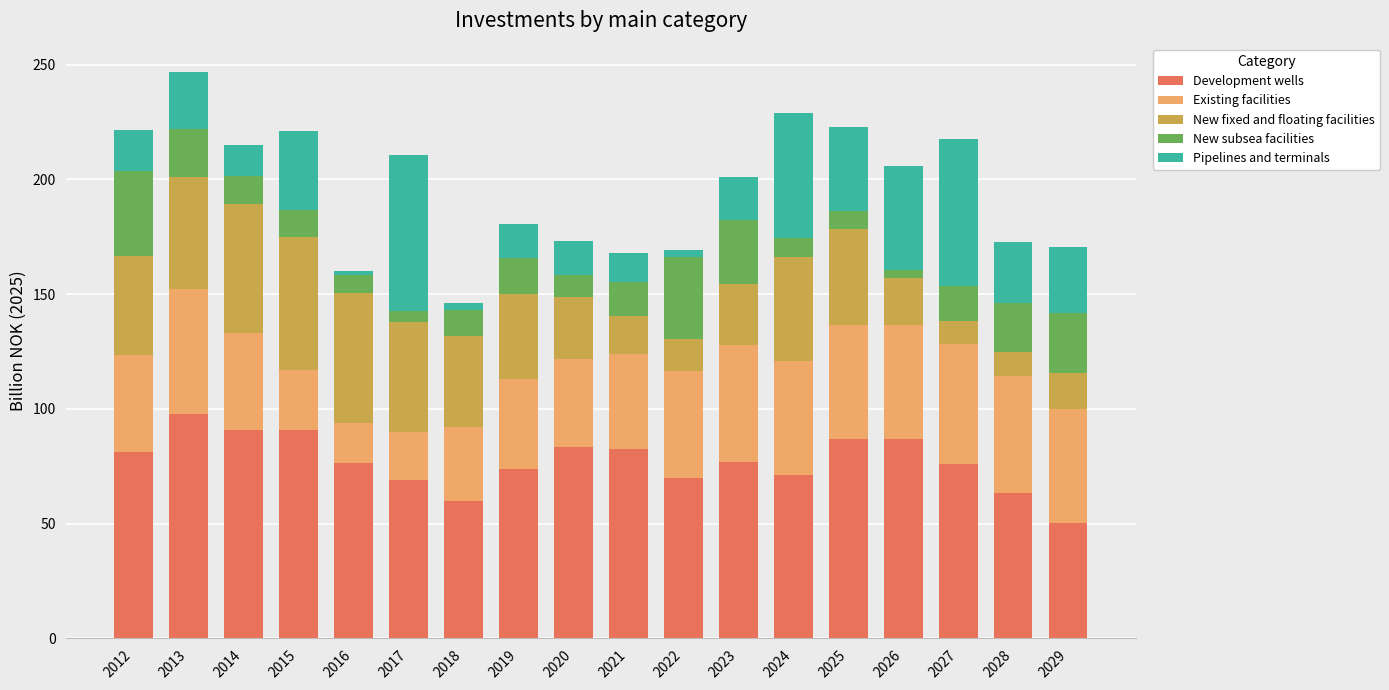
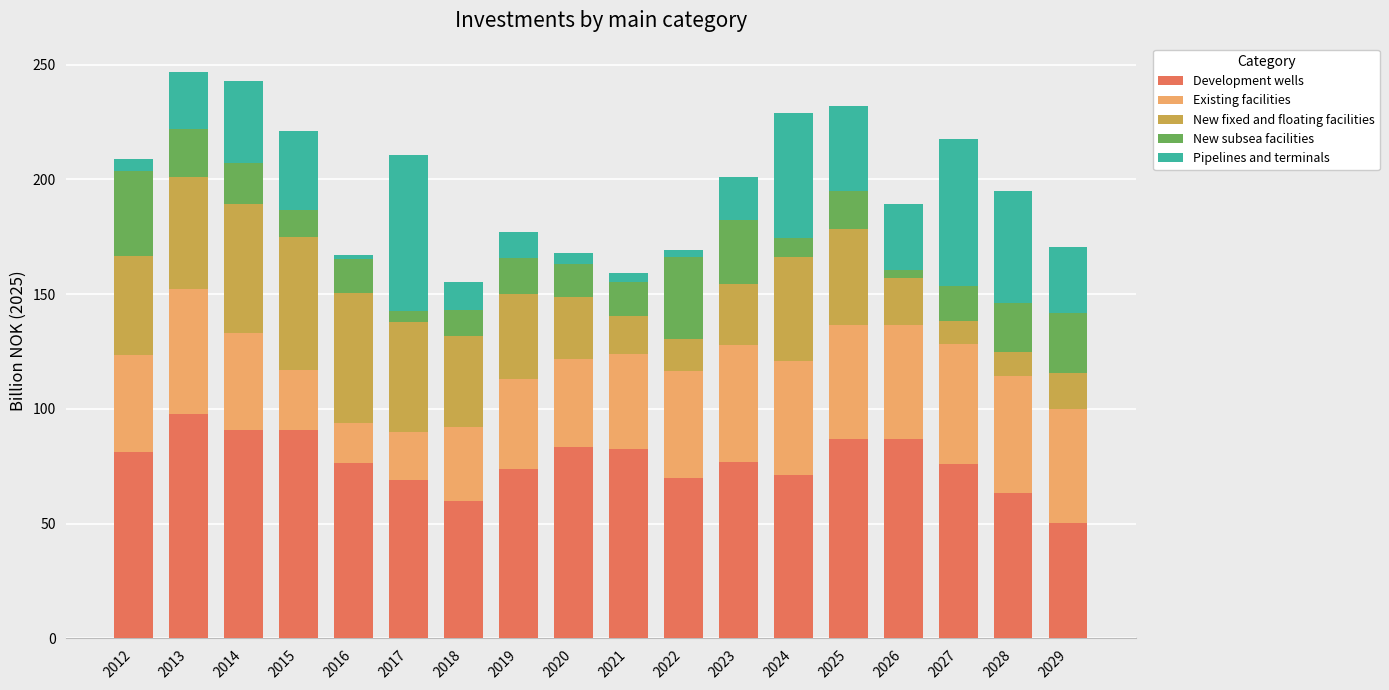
  {
    "New subsea facilities": {
      "2012": 37,
      "2013": 21,
-     "2014": 12,
+     "2014": 18,
      "2015": 12,
-     "2016": 8,
+     "2016": 15,
      "2017": 5,
      "2018": 11,
      "2019": 16,
-     "2020": 10,
+     "2020": 15,
      "2021": 15,
      "2022": 36,
      "2023": 28,
      "2024": 8,
-     "2025": 8,
+     "2025": 17,
      "2026": 4,
      "2027": 15,
      "2028": 21,
      "2029": 26
    },
    "Pipelines and terminals": {
-     "2012": 18,
+     "2012": 5,
      "2013": 25,
-     "2014": 14,
+     "2014": 36,
      "2015": 35,
      "2016": 2,
      "2017": 68,
-     "2018": 3,
-     "2019": 15,
-     "2020": 15,
-     "2021": 13,
+     "2018": 12,
+     "2019": 11,
+     "2020": 5,
+     "2021": 4,
      "2022": 3,
      "2023": 19,
      "2024": 54,
      "2025": 37,
-     "2026": 45,
+     "2026": 29,
      "2027": 64,
-     "2028": 27,
+     "2028": 49,
      "2029": 29
    }
  }
